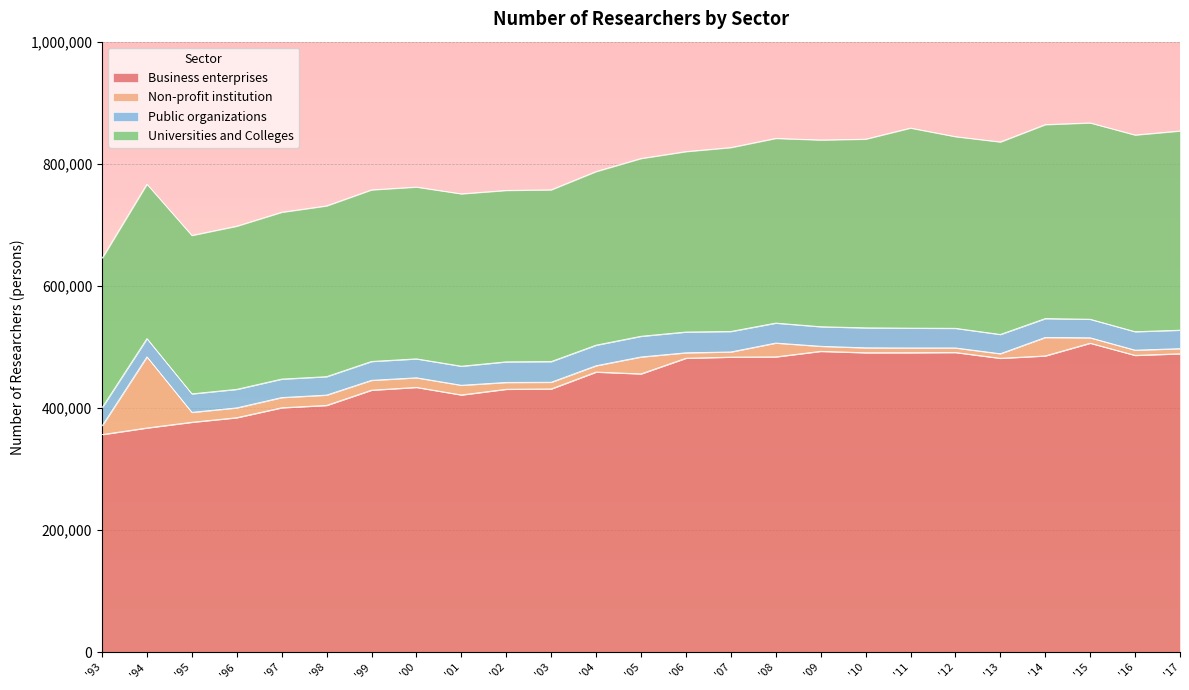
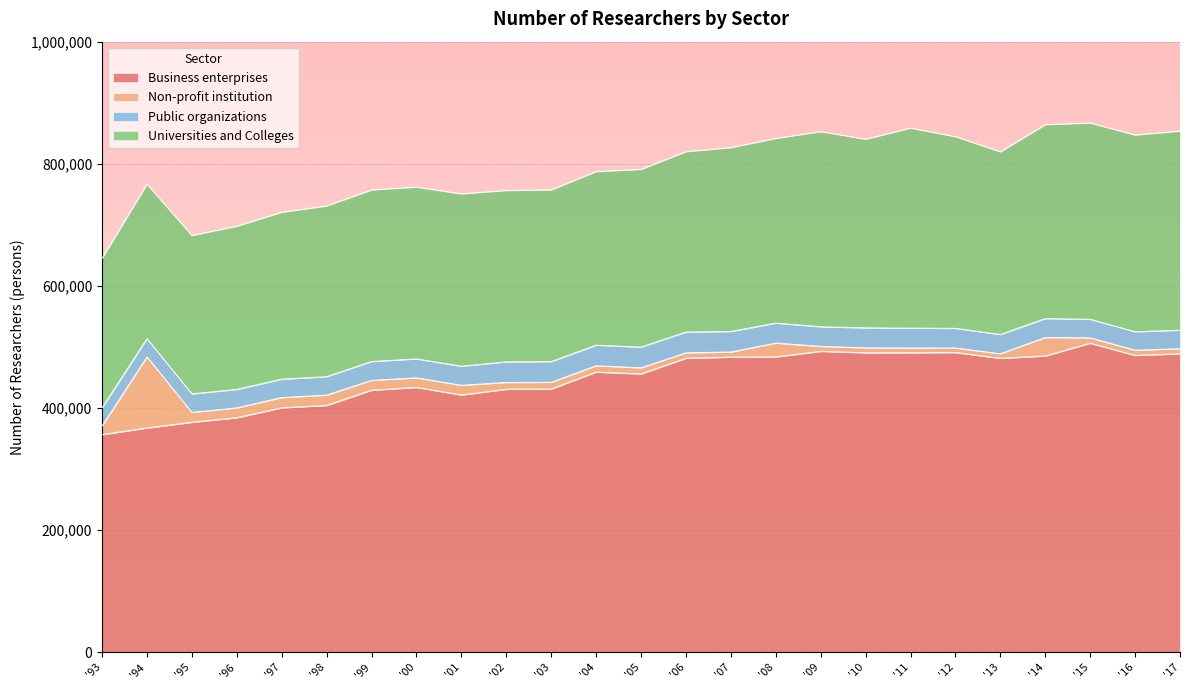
  {
    "Business enterprises": {
      "'93": "360,000",
      "'94": "370,000",
      "'95": "380,000",
      "'96": "380,000",
      "'97": "400,000",
      "'98": "400,000",
      "'99": "430,000",
      "'00": "430,000",
      "'01": "420,000",
      "'02": "430,000",
      "'03": "430,000",
      "'04": "460,000",
      "'05": "460,000",
      "'06": "480,000",
      "'07": "480,000",
      "'08": "480,000",
      "'09": "490,000",
      "'10": "490,000",
      "'11": "490,000",
      "'12": "490,000",
      "'13": "480,000",
      "'14": "490,000",
      "'15": "510,000",
      "'16": "490,000",
      "'17": "490,000"
    },
    "Non-profit institution": {
      "'93": "10,000",
      "'94": "120,000",
      "'95": "20,000",
      "'96": "20,000",
      "'97": "20,000",
      "'98": "20,000",
      "'99": "20,000",
      "'00": "20,000",
      "'01": "20,000",
      "'02": "10,000",
      "'03": "10,000",
      "'04": "10,000",
-     "'05": "30,000",
+     "'05": "10,000",
      "'06": "10,000",
      "'07": "10,000",
      "'08": "20,000",
      "'09": "10,000",
      "'10": "10,000",
      "'11": "10,000",
      "'12": "10,000",
      "'13": "10,000",
      "'14": "30,000",
      "'15": "10,000",
      "'16": "10,000",
      "'17": "10,000"
    },
    "Public organizations": {
      "'93": "30,000",
      "'94": "30,000",
      "'95": "30,000",
      "'96": "30,000",
      "'97": "30,000",
      "'98": "30,000",
      "'99": "30,000",
      "'00": "30,000",
      "'01": "30,000",
      "'02": "30,000",
      "'03": "30,000",
      "'04": "30,000",
      "'05": "30,000",
      "'06": "30,000",
      "'07": "30,000",
      "'08": "30,000",
      "'09": "30,000",
      "'10": "30,000",
      "'11": "30,000",
      "'12": "30,000",
      "'13": "30,000",
      "'14": "30,000",
      "'15": "30,000",
      "'16": "30,000",
      "'17": "30,000"
    },
    "Universities and Colleges": {
      "'93": "240,000",
      "'94": "250,000",
      "'95": "260,000",
      "'96": "270,000",
      "'97": "270,000",
      "'98": "280,000",
      "'99": "280,000",
      "'00": "280,000",
      "'01": "280,000",
      "'02": "280,000",
      "'03": "280,000",
      "'04": "280,000",
      "'05": "290,000",
      "'06": "300,000",
      "'07": "300,000",
      "'08": "300,000",
-     "'09": "310,000",
+     "'09": "320,000",
      "'10": "310,000",
      "'11": "330,000",
      "'12": "310,000",
-     "'13": "320,000",
+     "'13": "300,000",
      "'14": "320,000",
      "'15": "320,000",
      "'16": "320,000",
      "'17": "330,000"
    }
  }
